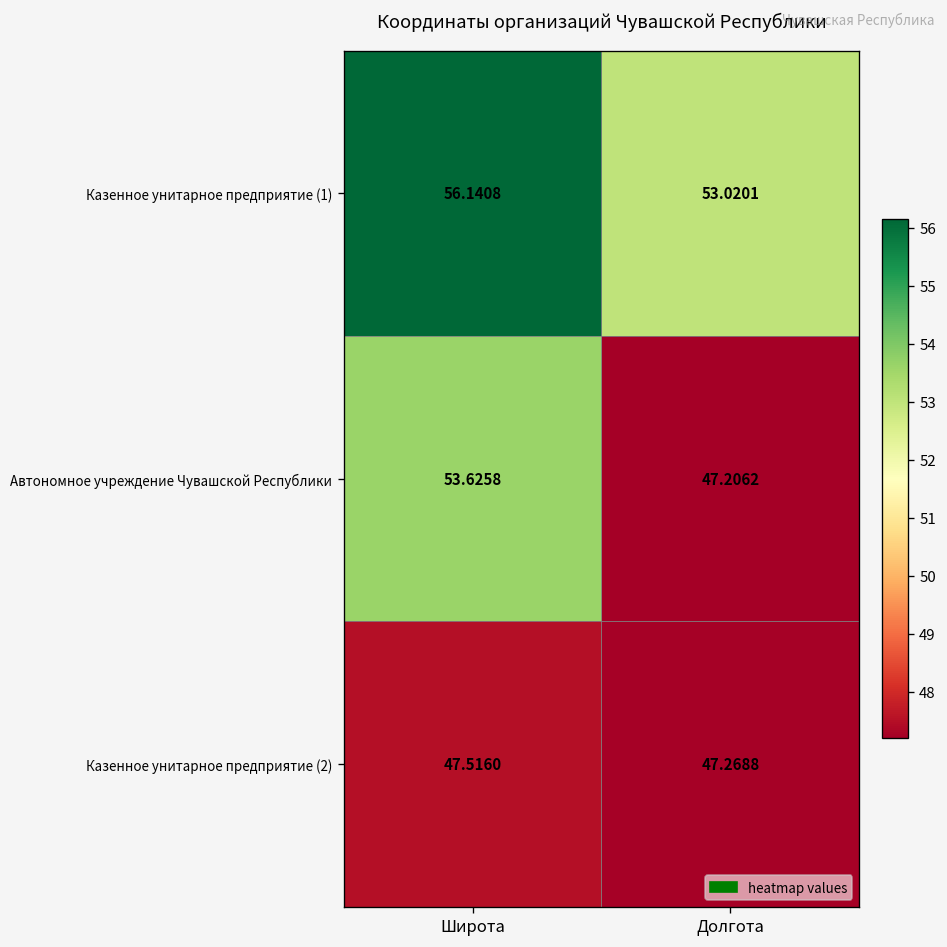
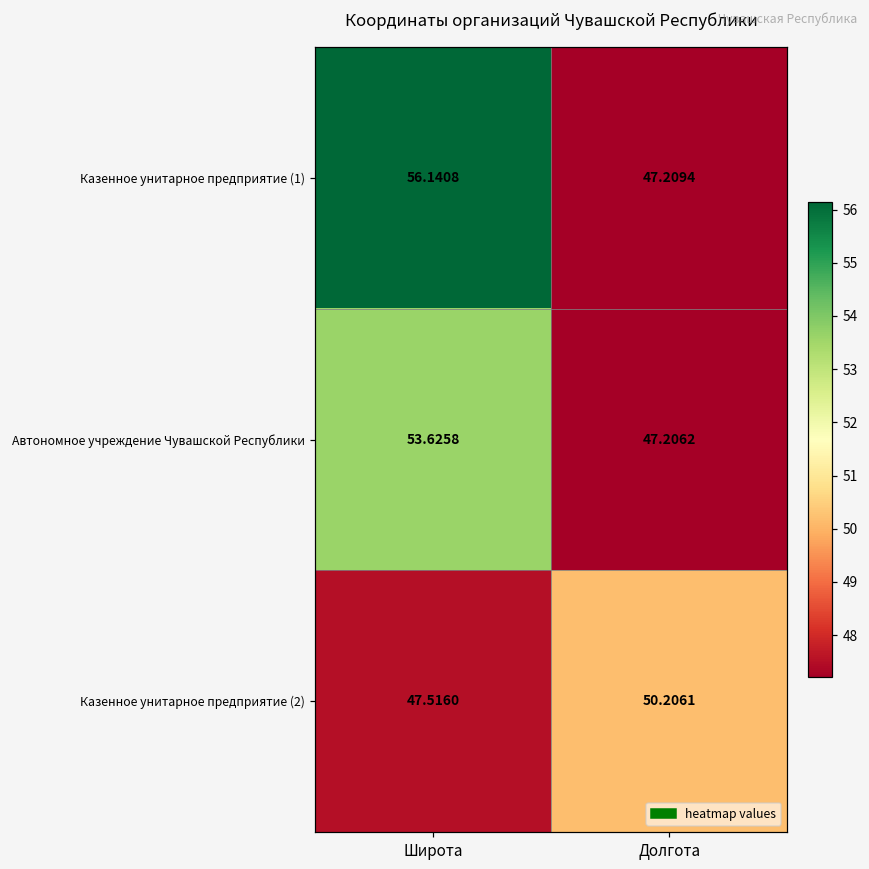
  {
    "Казенное унитарное предприятие (1)": {
      "Широта": 56.1408,
-     "Долгота": 53.0201
+     "Долгота": 47.2094
    },
    "Автономное учреждение Чувашской Республики": {
      "Широта": 53.6258,
      "Долгота": 47.2062
    },
    "Казенное унитарное предприятие (2)": {
      "Широта": 47.5160,
-     "Долгота": 47.2688
+     "Долгота": 50.2061
    }
  }
